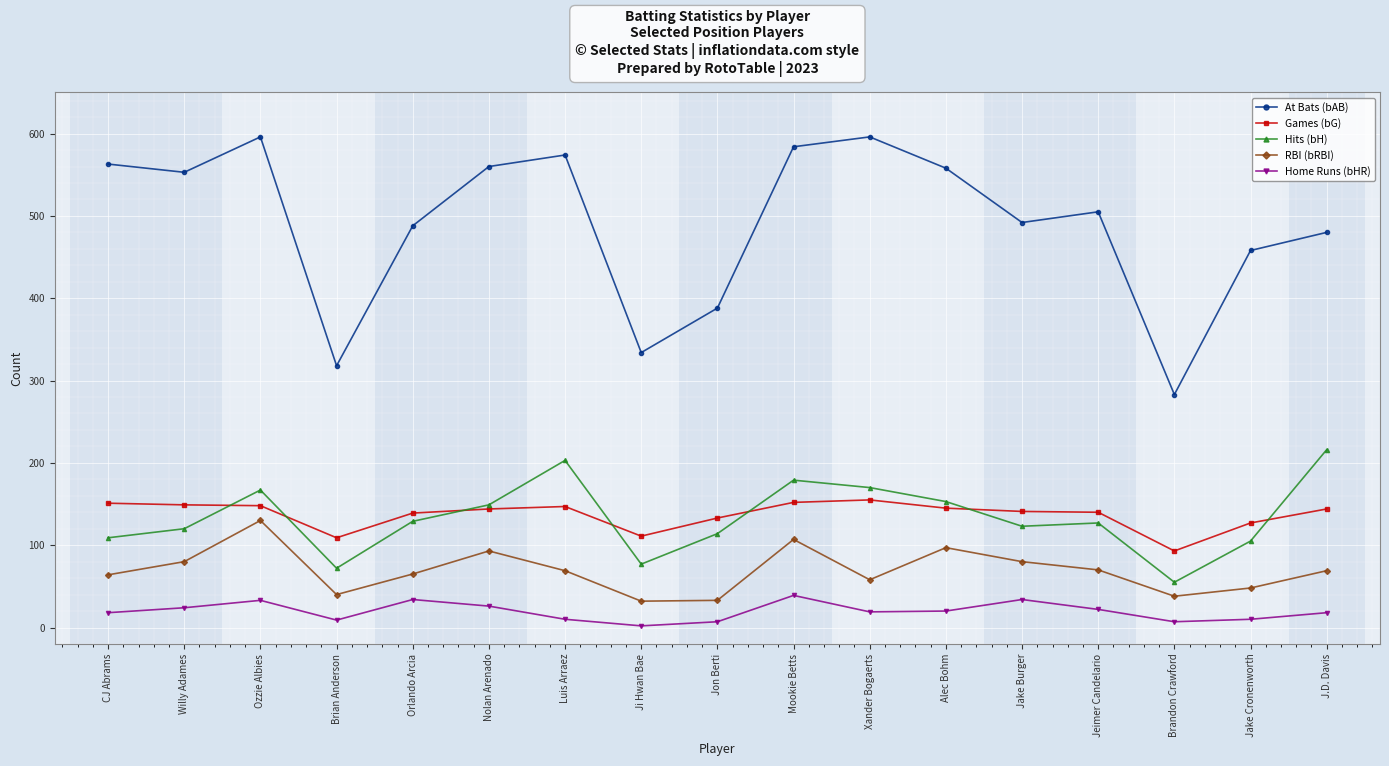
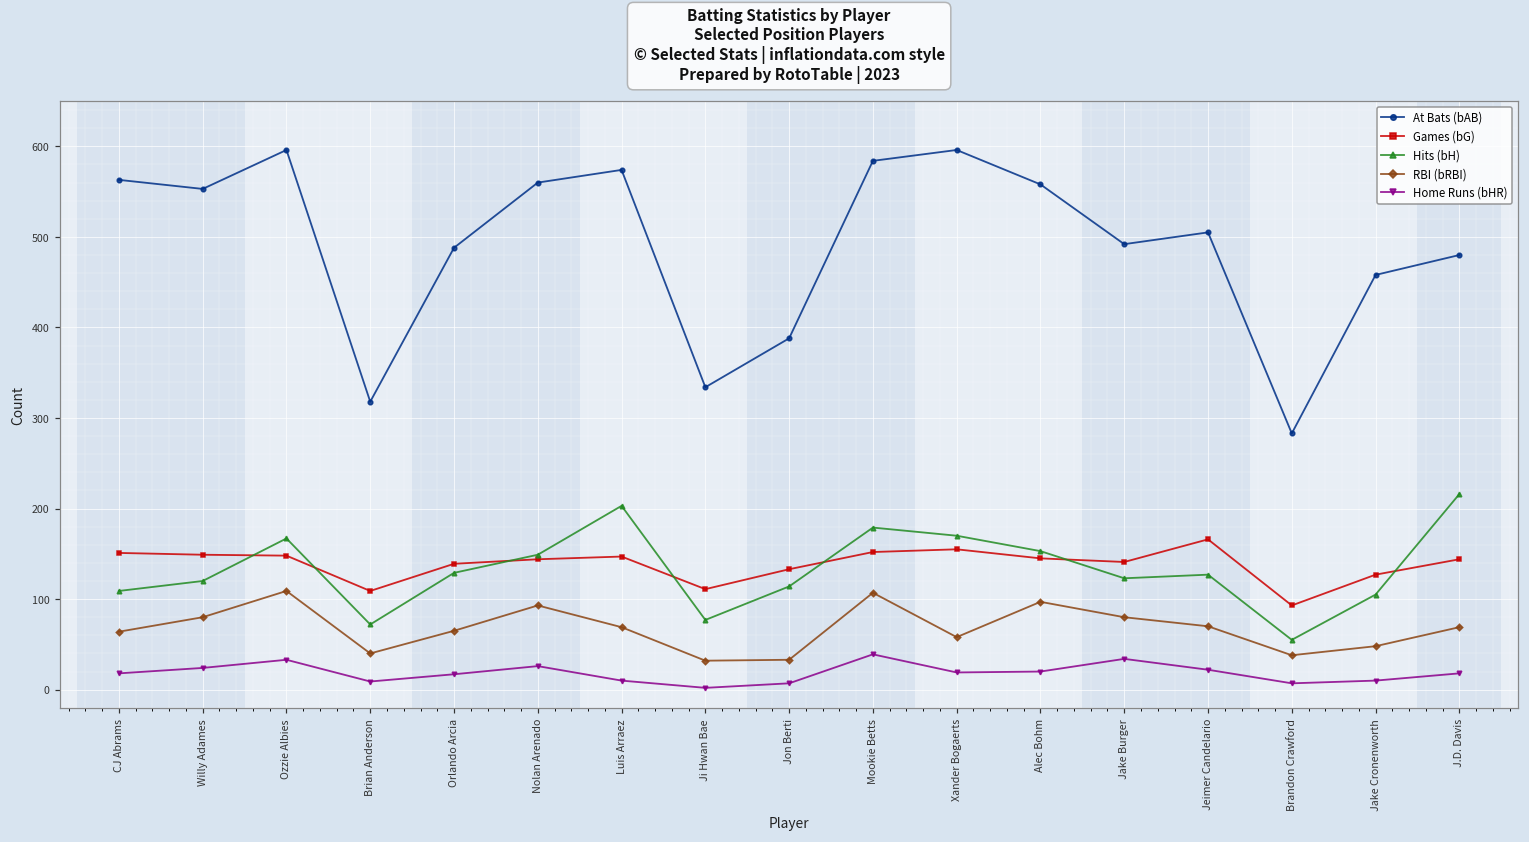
  {
    "At Bats (bAB)": {
      "CJ Abrams": 560,
      "Willy Adames": 550,
      "Ozzie Albies": 600,
      "Brian Anderson": 320,
      "Orlando Arcia": 490,
      "Nolan Arenado": 560,
      "Luis Arraez": 570,
      "Ji Hwan Bae": 330,
      "Jon Berti": 390,
      "Mookie Betts": 580,
      "Xander Bogaerts": 600,
      "Alec Bohm": 560,
      "Jake Burger": 490,
      "Jeimer Candelario": 510,
      "Brandon Crawford": 280,
      "Jake Cronenworth": 460,
      "J.D. Davis": 480
    },
    "Games (bG)": {
      "CJ Abrams": 150,
      "Willy Adames": 150,
      "Ozzie Albies": 150,
      "Brian Anderson": 110,
      "Orlando Arcia": 140,
      "Nolan Arenado": 140,
      "Luis Arraez": 150,
      "Ji Hwan Bae": 110,
      "Jon Berti": 130,
      "Mookie Betts": 150,
      "Xander Bogaerts": 160,
      "Alec Bohm": 150,
      "Jake Burger": 140,
-     "Jeimer Candelario": 140,
+     "Jeimer Candelario": 170,
      "Brandon Crawford": 90,
      "Jake Cronenworth": 130,
      "J.D. Davis": 140
    },
    "Hits (bH)": {
      "CJ Abrams": 110,
      "Willy Adames": 120,
      "Ozzie Albies": 170,
      "Brian Anderson": 70,
      "Orlando Arcia": 130,
      "Nolan Arenado": 150,
      "Luis Arraez": 200,
      "Ji Hwan Bae": 80,
      "Jon Berti": 110,
      "Mookie Betts": 180,
      "Xander Bogaerts": 170,
      "Alec Bohm": 150,
      "Jake Burger": 120,
      "Jeimer Candelario": 130,
      "Brandon Crawford": 60,
      "Jake Cronenworth": 110,
      "J.D. Davis": 220
    },
    "RBI (bRBI)": {
      "CJ Abrams": 60,
      "Willy Adames": 80,
-     "Ozzie Albies": 130,
+     "Ozzie Albies": 110,
      "Brian Anderson": 40,
      "Orlando Arcia": 70,
      "Nolan Arenado": 90,
      "Luis Arraez": 70,
      "Ji Hwan Bae": 30,
      "Jon Berti": 30,
      "Mookie Betts": 110,
      "Xander Bogaerts": 60,
      "Alec Bohm": 100,
      "Jake Burger": 80,
      "Jeimer Candelario": 70,
      "Brandon Crawford": 40,
      "Jake Cronenworth": 50,
      "J.D. Davis": 70
    },
    "Home Runs (bHR)": {
      "CJ Abrams": 20,
      "Willy Adames": 20,
      "Ozzie Albies": 30,
      "Brian Anderson": 10,
-     "Orlando Arcia": 30,
+     "Orlando Arcia": 20,
      "Nolan Arenado": 30,
      "Luis Arraez": 10,
      "Ji Hwan Bae": 0,
      "Jon Berti": 10,
      "Mookie Betts": 40,
      "Xander Bogaerts": 20,
      "Alec Bohm": 20,
      "Jake Burger": 30,
      "Jeimer Candelario": 20,
      "Brandon Crawford": 10,
      "Jake Cronenworth": 10,
      "J.D. Davis": 20
    }
  }
